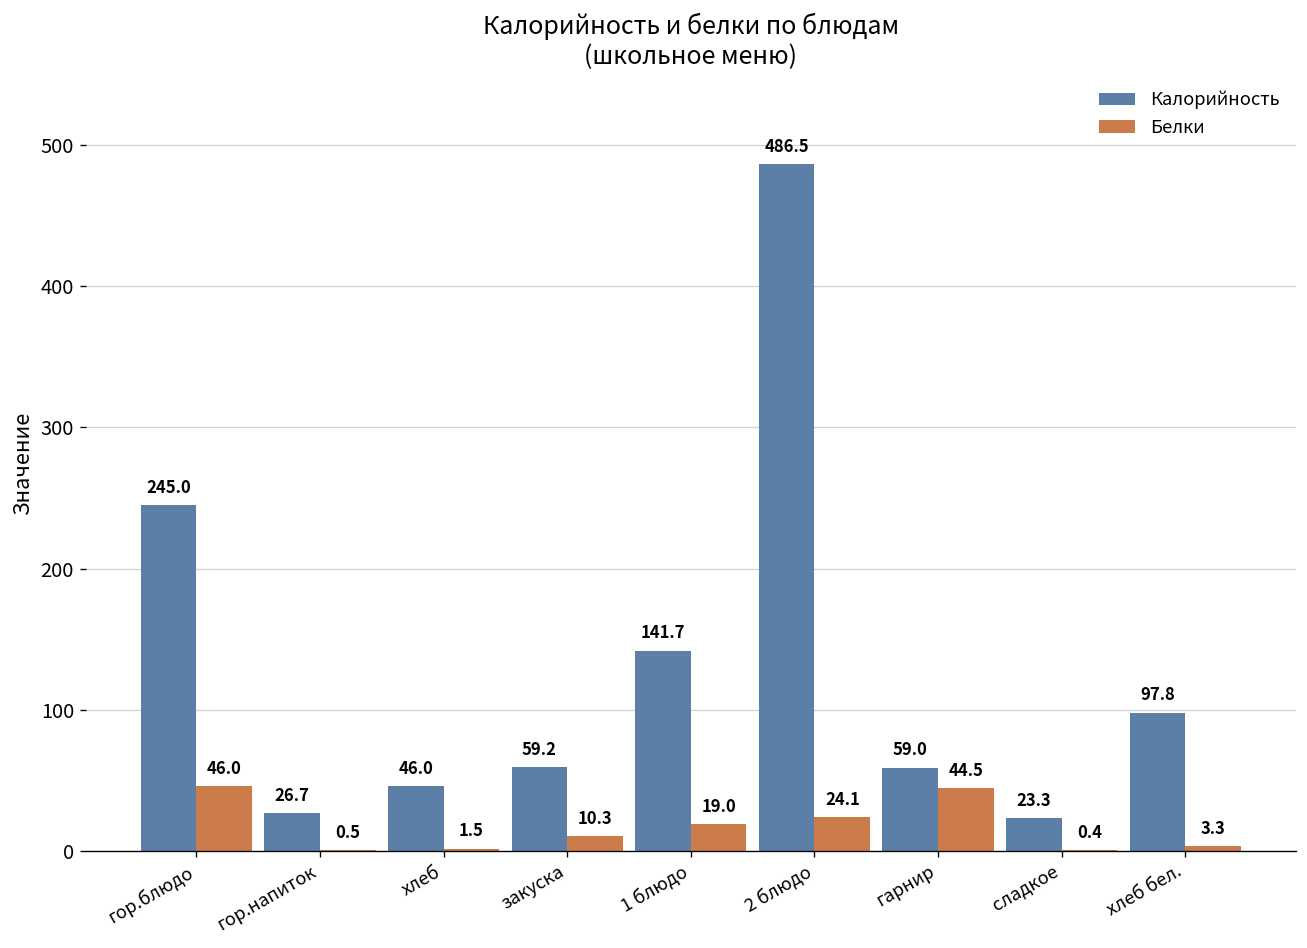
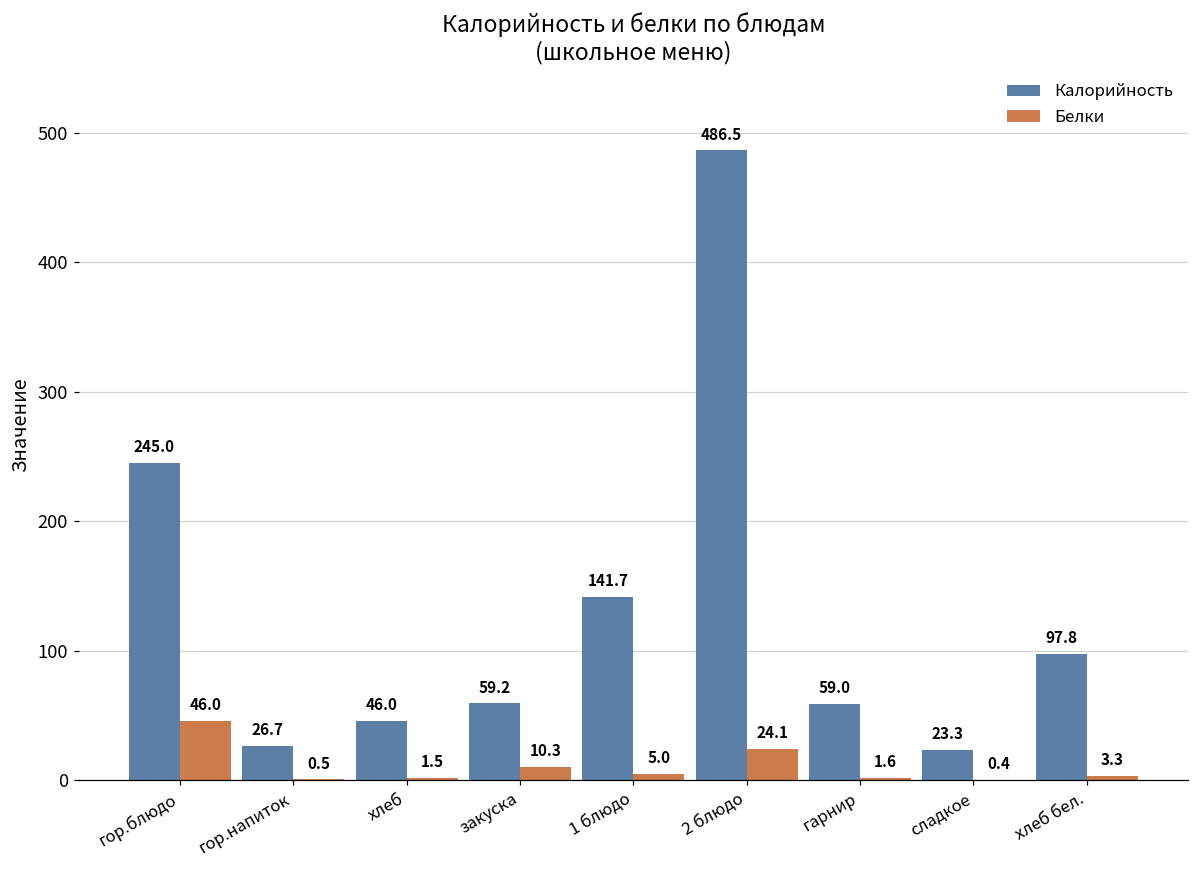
  {
    "Калорийность": {
      "гор.блюдо": 245.0,
      "гор.напиток": 26.7,
      "хлеб": 46.0,
      "закуска": 59.2,
      "1 блюдо": 141.7,
      "2 блюдо": 486.5,
      "гарнир": 59.0,
      "сладкое": 23.3,
      "хлеб бел.": 97.8
    },
    "Белки": {
      "гор.блюдо": 46.0,
      "гор.напиток": 0.5,
      "хлеб": 1.5,
      "закуска": 10.3,
-     "1 блюдо": 19.0,
+     "1 блюдо": 5.0,
      "2 блюдо": 24.1,
-     "гарнир": 44.5,
+     "гарнир": 1.6,
      "сладкое": 0.4,
      "хлеб бел.": 3.3
    }
  }
